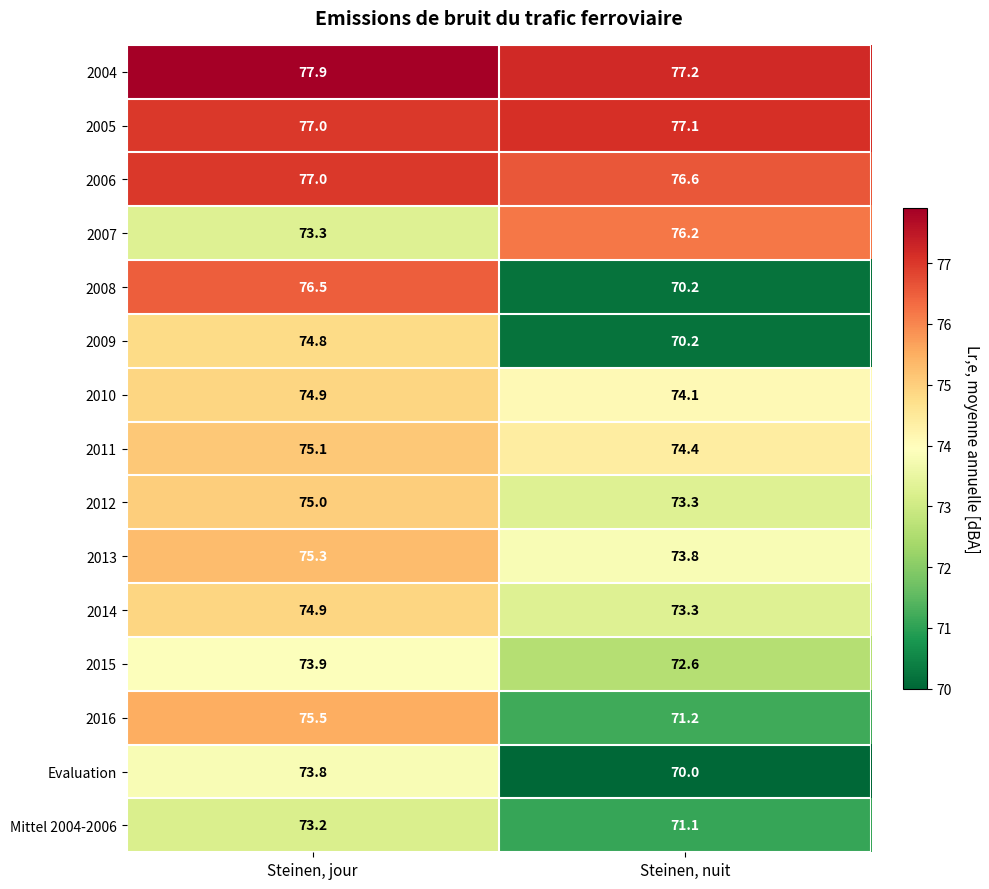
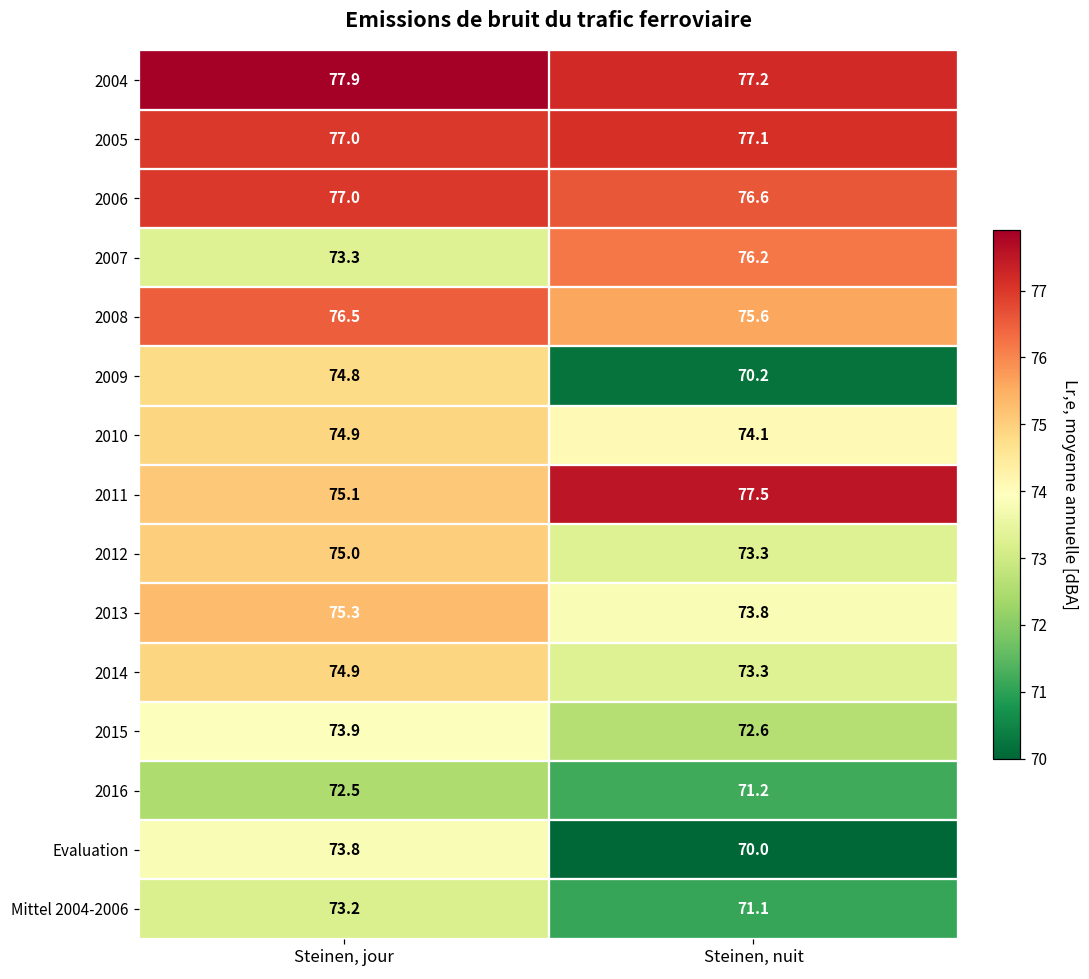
  {
    "2004": {
      "Steinen, jour": 77.9,
      "Steinen, nuit": 77.2
    },
    "2005": {
      "Steinen, jour": 77.0,
      "Steinen, nuit": 77.1
    },
    "2006": {
      "Steinen, jour": 77.0,
      "Steinen, nuit": 76.6
    },
    "2007": {
      "Steinen, jour": 73.3,
      "Steinen, nuit": 76.2
    },
    "2008": {
      "Steinen, jour": 76.5,
-     "Steinen, nuit": 70.2
+     "Steinen, nuit": 75.6
    },
    "2009": {
      "Steinen, jour": 74.8,
      "Steinen, nuit": 70.2
    },
    "2010": {
      "Steinen, jour": 74.9,
      "Steinen, nuit": 74.1
    },
    "2011": {
      "Steinen, jour": 75.1,
-     "Steinen, nuit": 74.4
+     "Steinen, nuit": 77.5
    },
    "2012": {
      "Steinen, jour": 75.0,
      "Steinen, nuit": 73.3
    },
    "2013": {
      "Steinen, jour": 75.3,
      "Steinen, nuit": 73.8
    },
    "2014": {
      "Steinen, jour": 74.9,
      "Steinen, nuit": 73.3
    },
    "2015": {
      "Steinen, jour": 73.9,
      "Steinen, nuit": 72.6
    },
    "2016": {
-     "Steinen, jour": 75.5,
+     "Steinen, jour": 72.5,
      "Steinen, nuit": 71.2
    },
    "Evaluation": {
      "Steinen, jour": 73.8,
      "Steinen, nuit": 70.0
    },
    "Mittel 2004-2006": {
      "Steinen, jour": 73.2,
      "Steinen, nuit": 71.1
    }
  }
